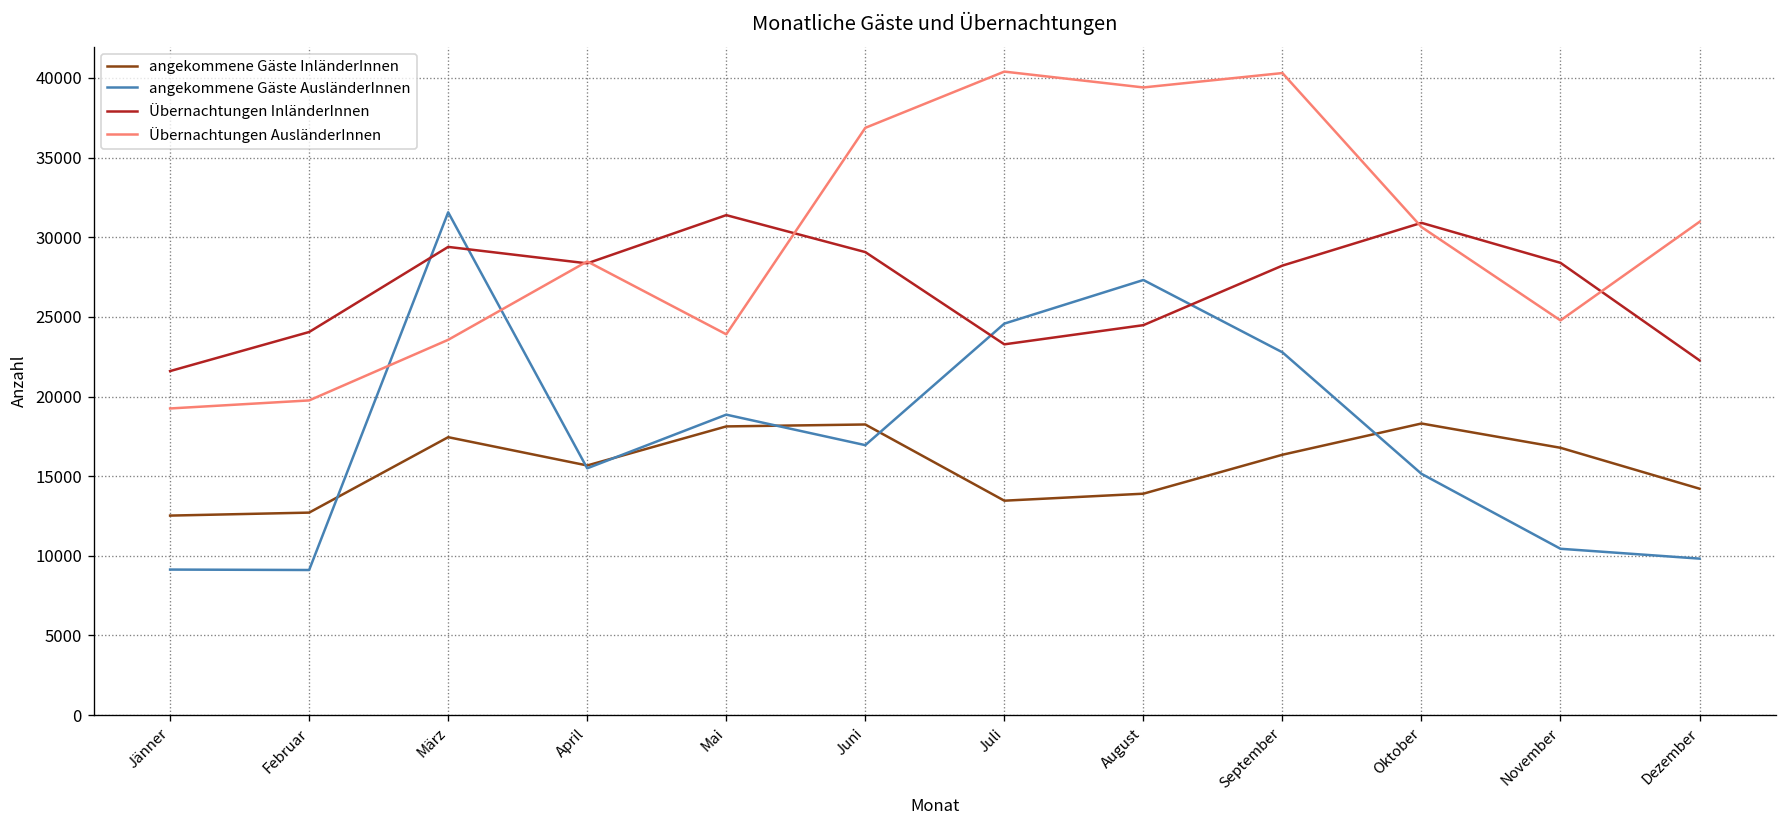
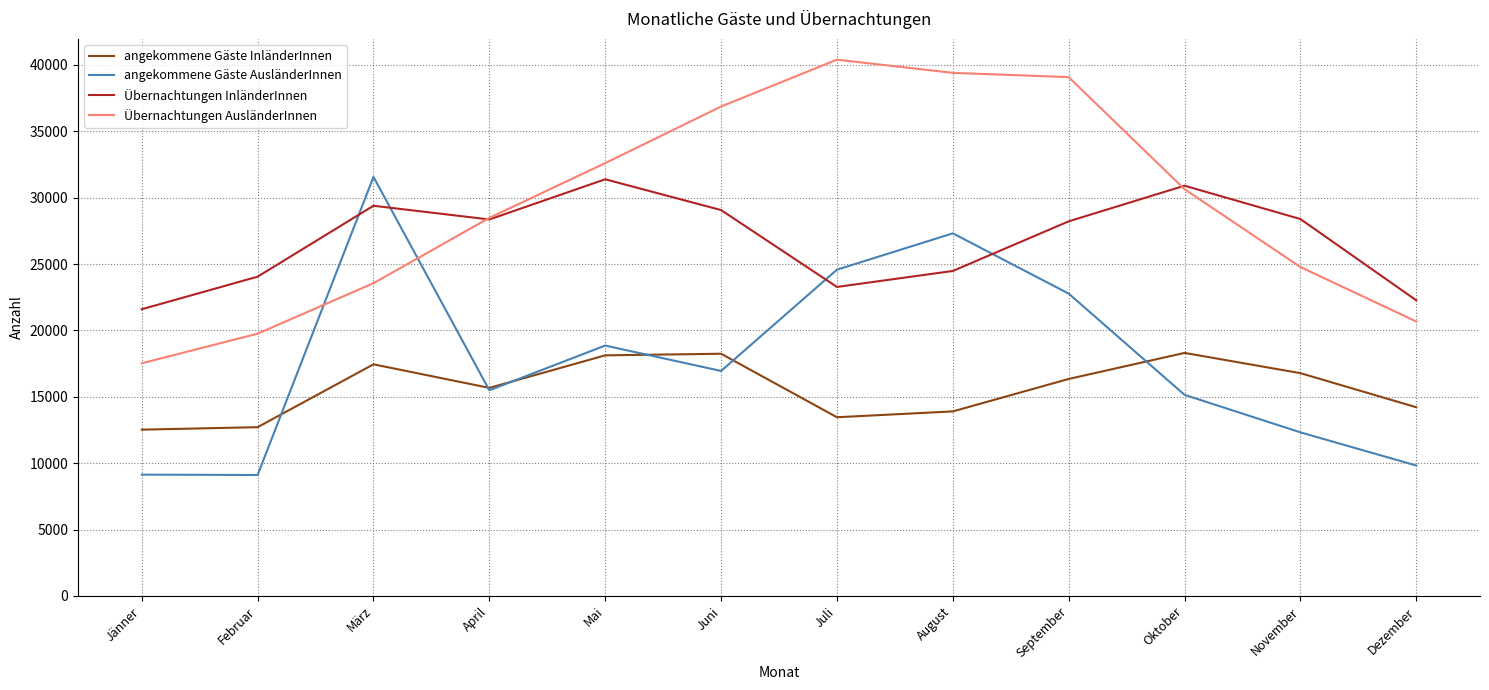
  {
    "angekommene Gäste AusländerInnen": {
      "Jänner": 9100,
      "Februar": 9100,
      "März": 31600,
      "Mai": 18900,
      "Juni": 16900,
      "Juli": 24600,
      "August": 27300,
      "September": 22800,
      "Oktober": 15100,
-     "November": 10400,
+     "November": 12300,
      "Dezember": 9800
    },
    "Übernachtungen AusländerInnen": {
-     "Jänner": 19300,
+     "Jänner": 17500,
      "Februar": 19800,
      "März": 23600,
-     "Mai": 23900,
+     "Mai": 32600,
      "Juni": 36900,
      "Juli": 40400,
      "August": 39400,
-     "September": 40300,
+     "September": 39100,
      "Oktober": 30600,
      "November": 24800,
-     "Dezember": 31000
+     "Dezember": 20700
    }
  }
